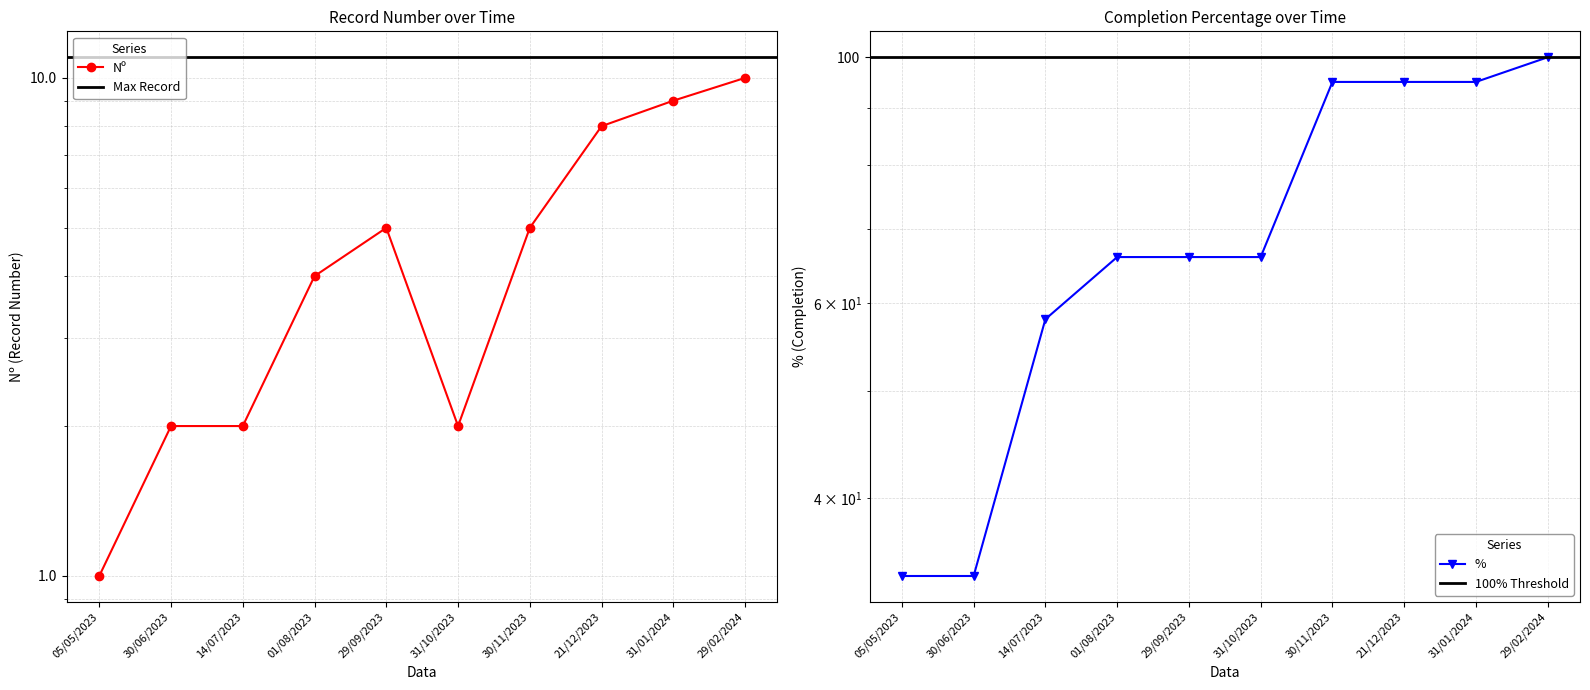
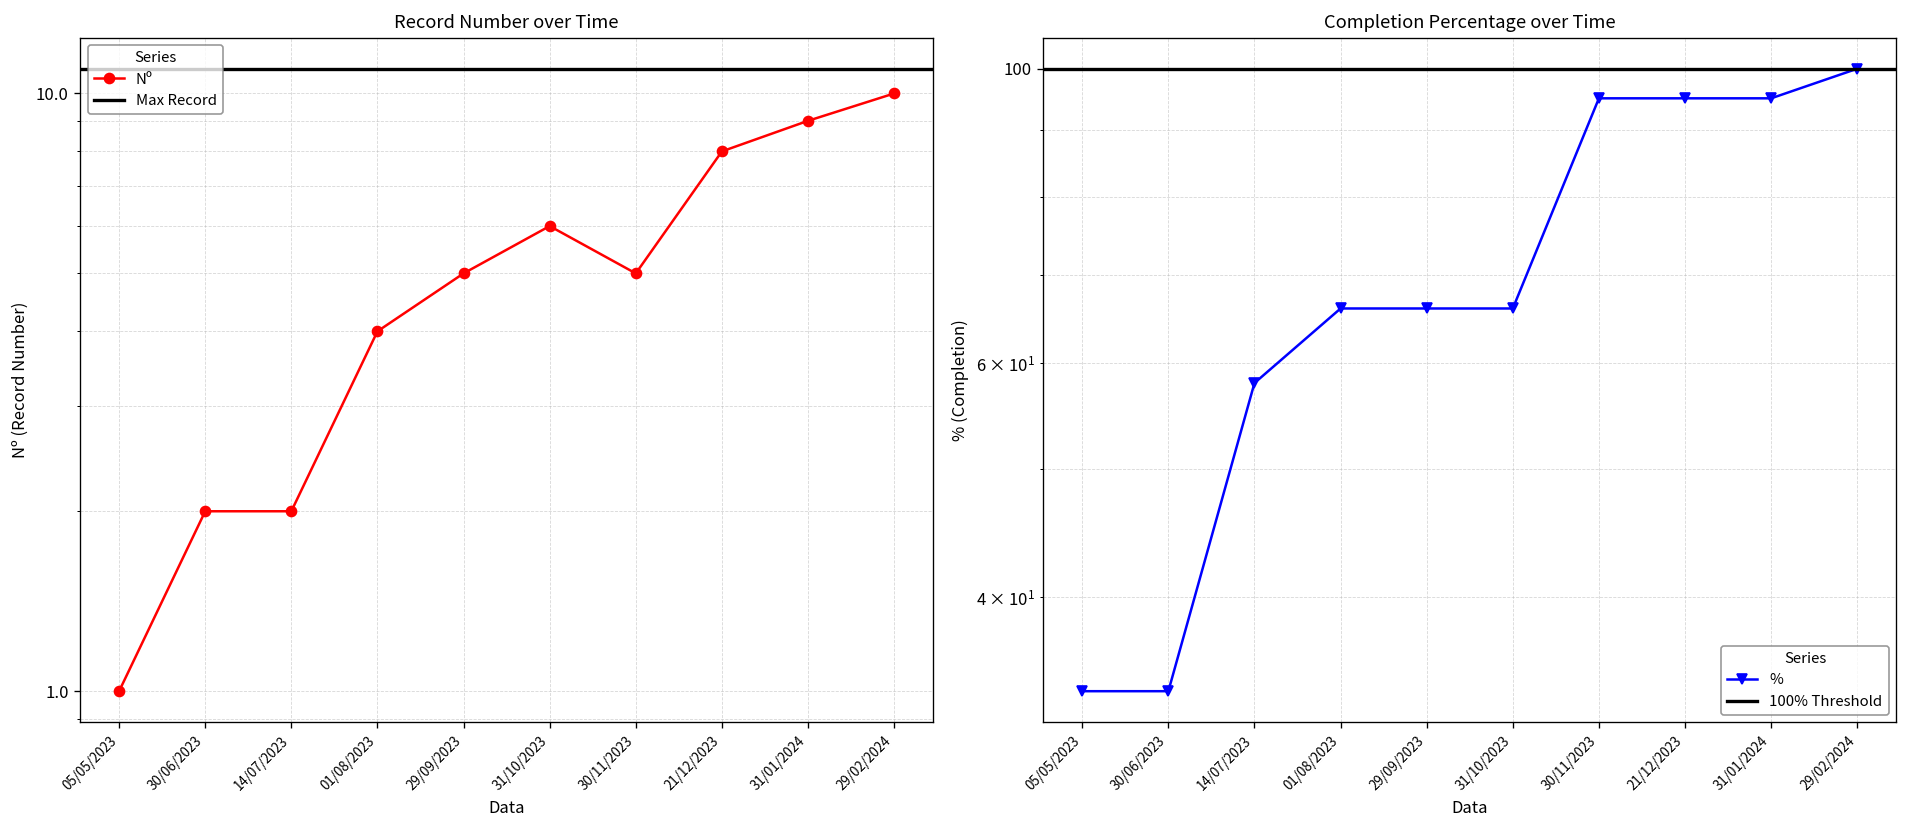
  {
    "Record Number over Time": {
      "05/05/2023": 1,
      "30/06/2023": 2,
      "14/07/2023": 2,
      "01/08/2023": 4,
      "29/09/2023": 5,
-     "31/10/2023": 2,
+     "31/10/2023": 6,
      "30/11/2023": 5,
      "21/12/2023": 8,
      "31/01/2024": 9,
      "29/02/2024": 10
    }
  }
